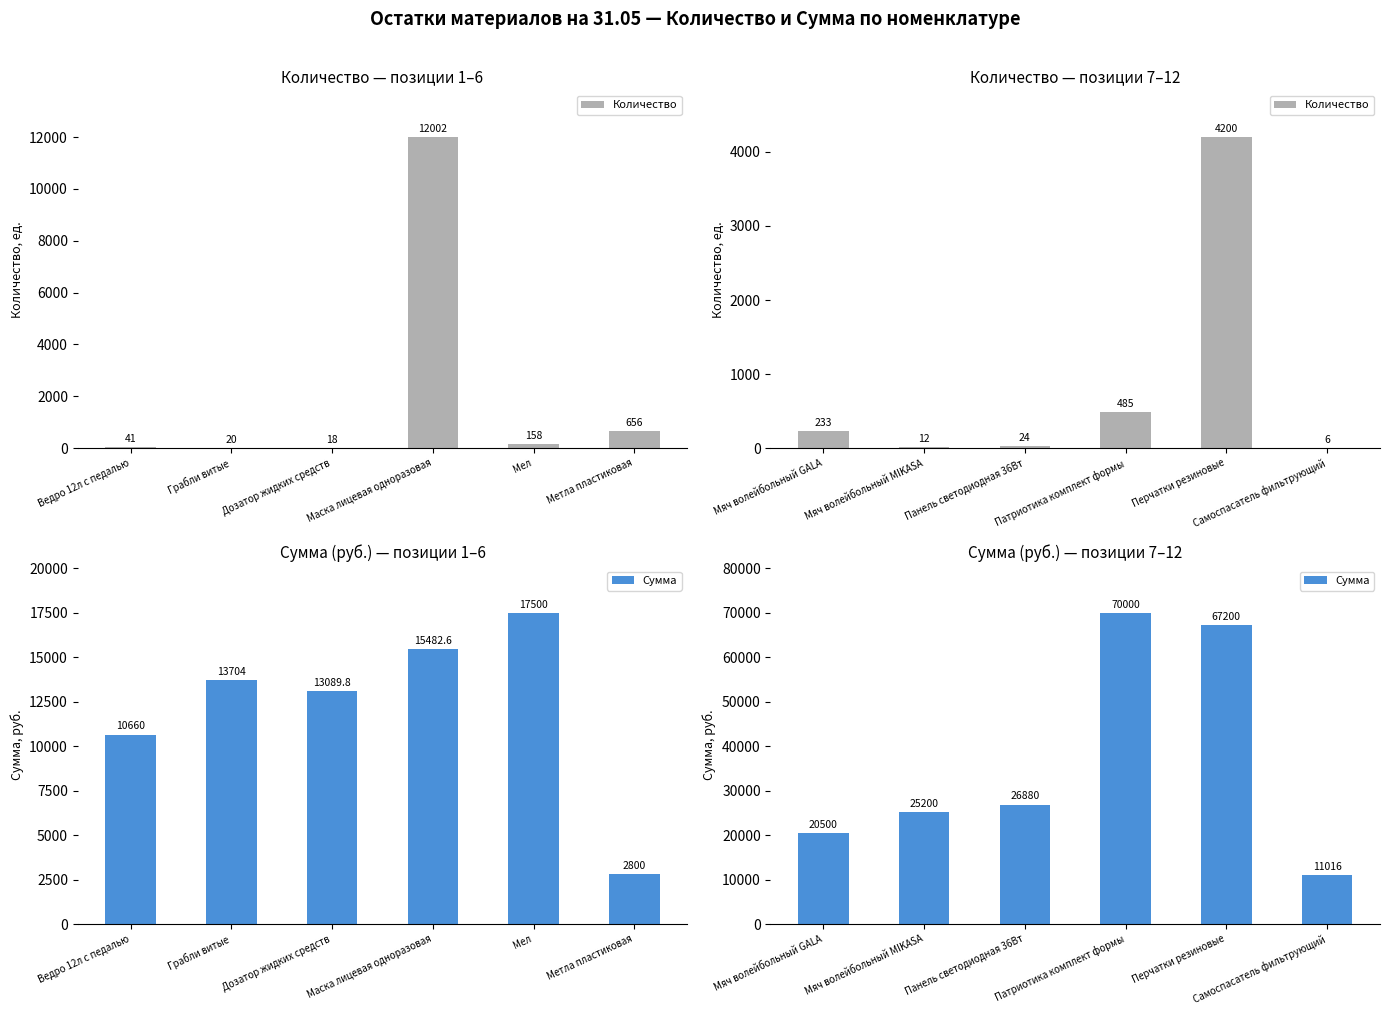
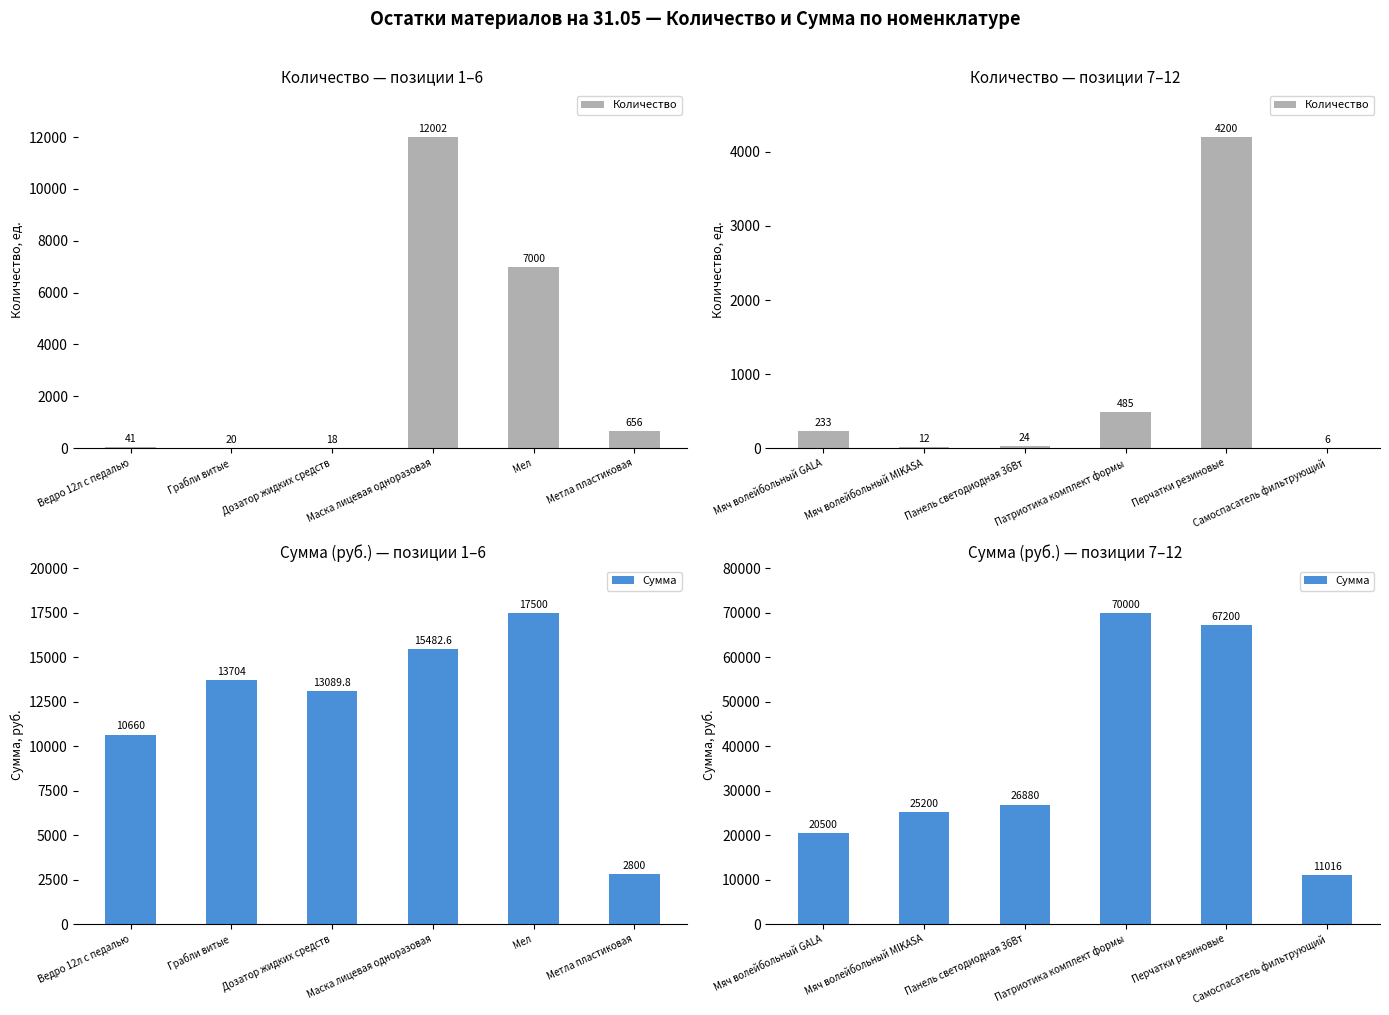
  {
    "Количество — позиции 1–6": {
      "Ведро 12л с педалью": 41,
      "Грабли витые": 20,
      "Дозатор жидких средств": 18,
      "Маска лицевая одноразовая": 12002,
-     "Мел": 158,
+     "Мел": 7000,
      "Метла пластиковая": 656
    },
    "Количество — позиции 7–12": {
      "Мяч волейбольный GALA": 233,
      "Мяч волейбольный MIKASA": 12,
      "Панель светодиодная 36Вт": 24,
      "Патриотика комплект формы": 485,
      "Перчатки резиновые": 4200,
      "Самоспасатель фильтрующий": 6
    },
    "Сумма (руб.) — позиции 1–6": {
      "Ведро 12л с педалью": 10660,
      "Грабли витые": 13704,
      "Дозатор жидких средств": 13089.8,
      "Маска лицевая одноразовая": 15482.6,
      "Мел": 17500,
      "Метла пластиковая": 2800
    },
    "Сумма (руб.) — позиции 7–12": {
      "Мяч волейбольный GALA": 20500,
      "Мяч волейбольный MIKASA": 25200,
      "Панель светодиодная 36Вт": 26880,
      "Патриотика комплект формы": 70000,
      "Перчатки резиновые": 67200,
      "Самоспасатель фильтрующий": 11016
    }
  }
